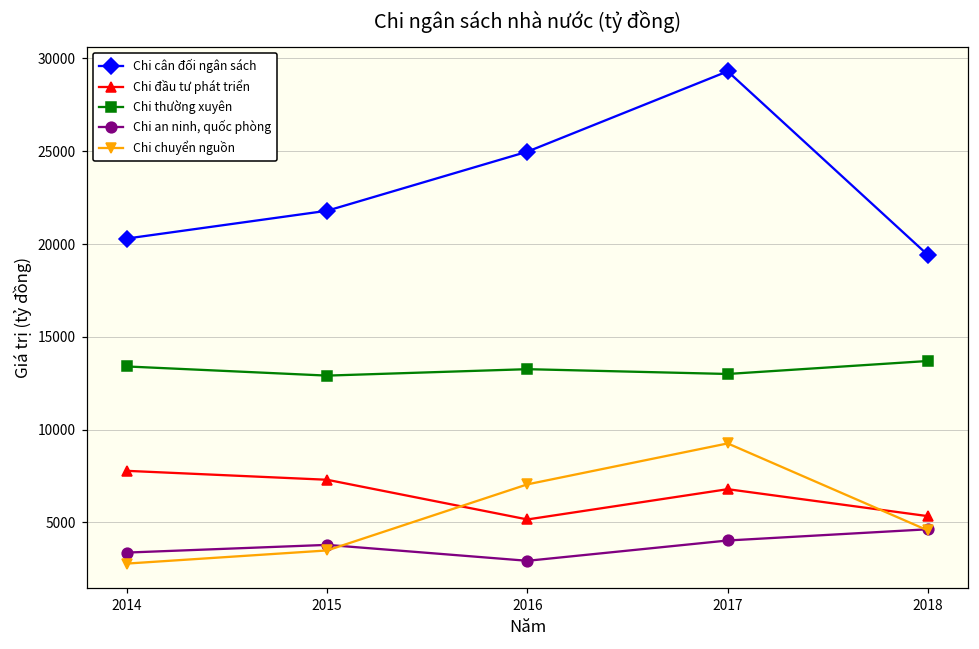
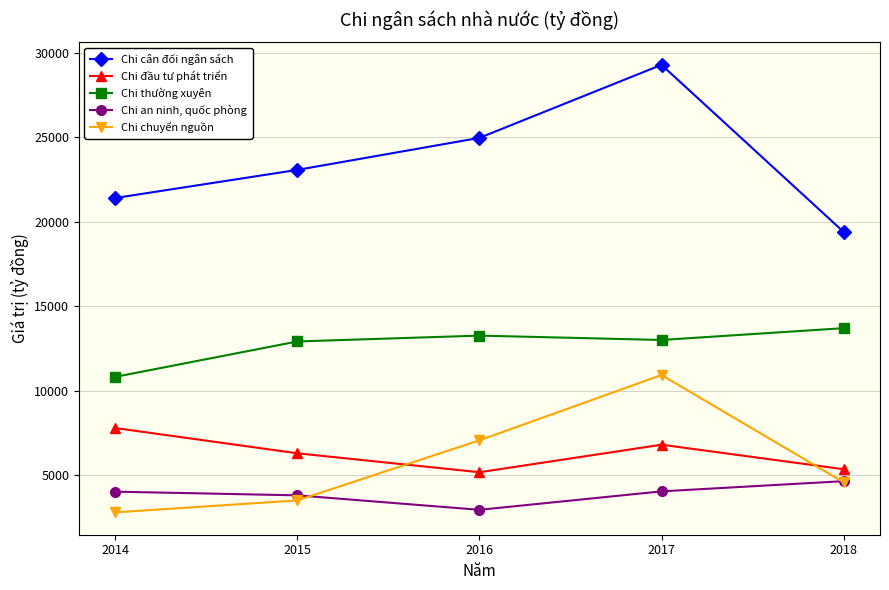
  {
    "Chi cân đối ngân sách": {
-     "2014": 20300,
-     "2015": 21800,
+     "2014": 21400,
+     "2015": 23100,
      "2016": 25000,
      "2017": 29300,
      "2018": 19400
    },
    "Chi đầu tư phát triển": {
      "2014": 7800,
-     "2015": 7300,
+     "2015": 6300,
      "2016": 5200,
      "2017": 6800,
      "2018": 5300
    },
    "Chi thường xuyên": {
-     "2014": 13400,
+     "2014": 10800,
      "2015": 12900,
      "2016": 13300,
      "2017": 13000,
      "2018": 13700
    },
    "Chi an ninh, quốc phòng": {
-     "2014": 3400,
+     "2014": 4000,
      "2015": 3800,
      "2016": 2900,
      "2017": 4000
    },
    "Chi chuyển nguồn": {
      "2014": 2800,
      "2015": 3500,
      "2016": 7000,
-     "2017": 9300
+     "2017": 10900
    }
  }
